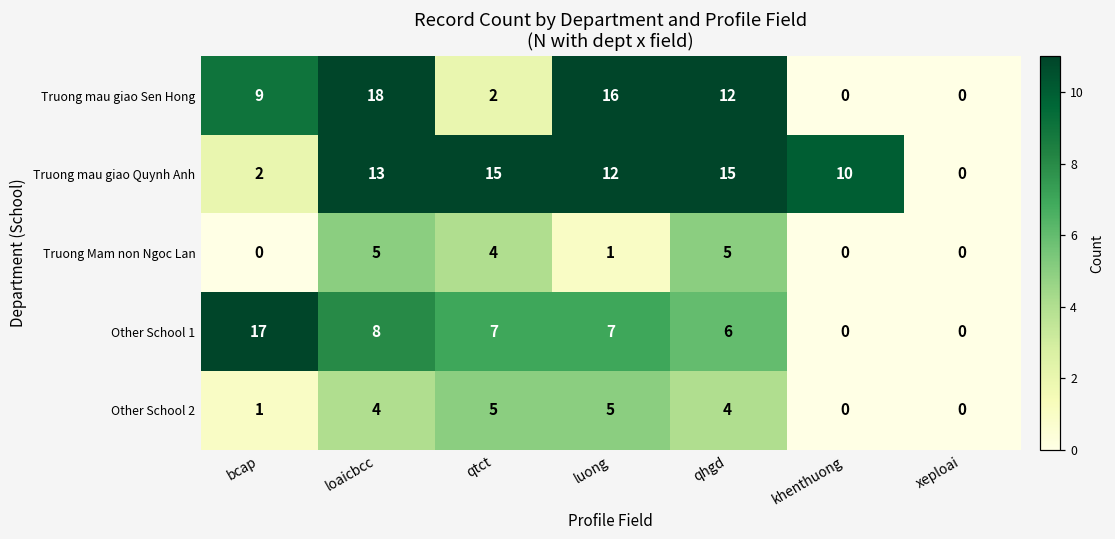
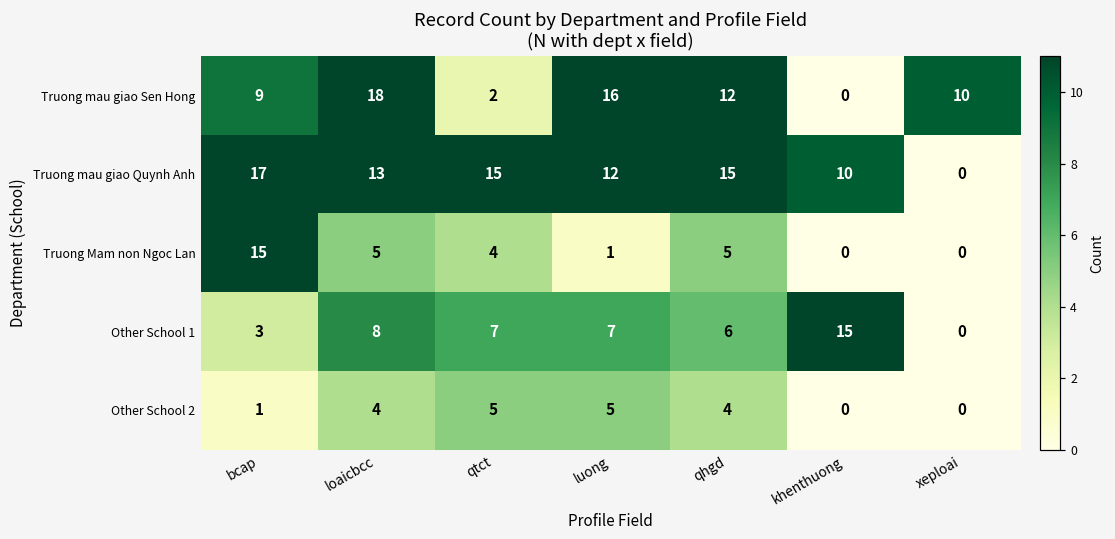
  {
    "Truong mau giao Sen Hong": {
      "bcap": 9,
      "loaicbcc": 18,
      "qtct": 2,
      "luong": 16,
      "qhgd": 12,
      "khenthuong": 0,
-     "xeploai": 0
+     "xeploai": 10
    },
    "Truong mau giao Quynh Anh": {
-     "bcap": 2,
+     "bcap": 17,
      "loaicbcc": 13,
      "qtct": 15,
      "luong": 12,
      "qhgd": 15,
      "khenthuong": 10,
      "xeploai": 0
    },
    "Truong Mam non Ngoc Lan": {
-     "bcap": 0,
+     "bcap": 15,
      "loaicbcc": 5,
      "qtct": 4,
      "luong": 1,
      "qhgd": 5,
      "khenthuong": 0,
      "xeploai": 0
    },
    "Other School 1": {
-     "bcap": 17,
+     "bcap": 3,
      "loaicbcc": 8,
      "qtct": 7,
      "luong": 7,
      "qhgd": 6,
-     "khenthuong": 0,
+     "khenthuong": 15,
      "xeploai": 0
    },
    "Other School 2": {
      "bcap": 1,
      "loaicbcc": 4,
      "qtct": 5,
      "luong": 5,
      "qhgd": 4,
      "khenthuong": 0,
      "xeploai": 0
    }
  }
